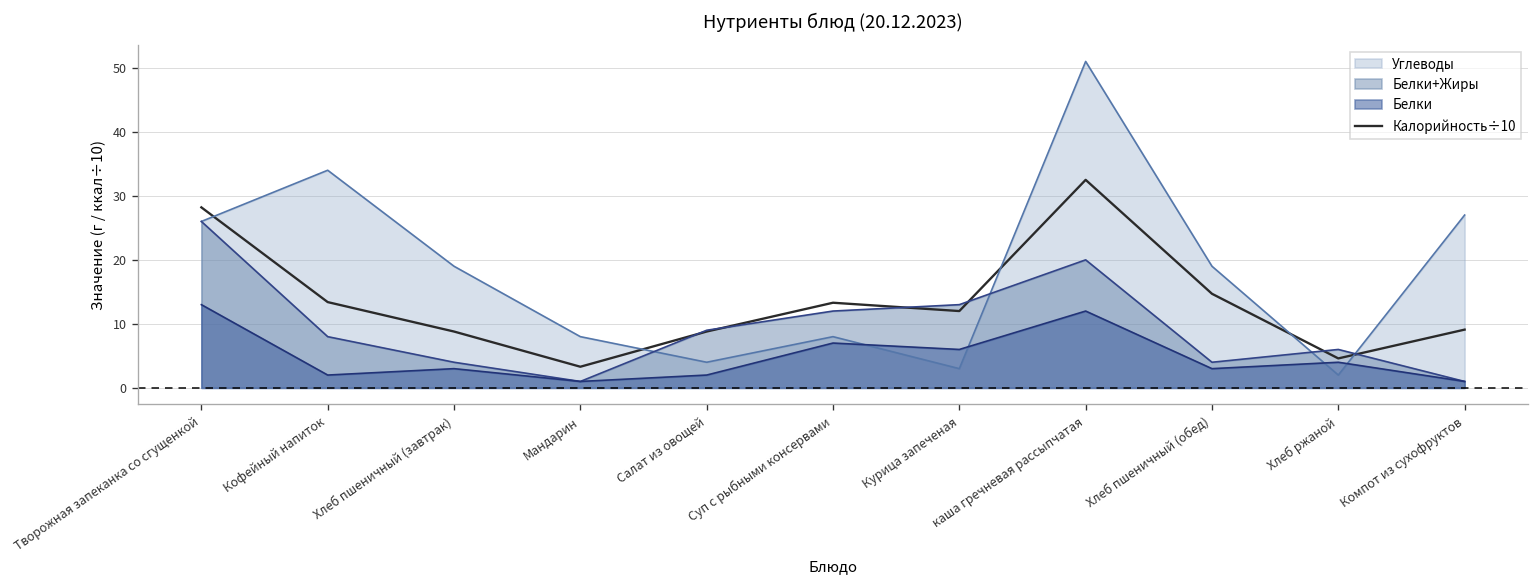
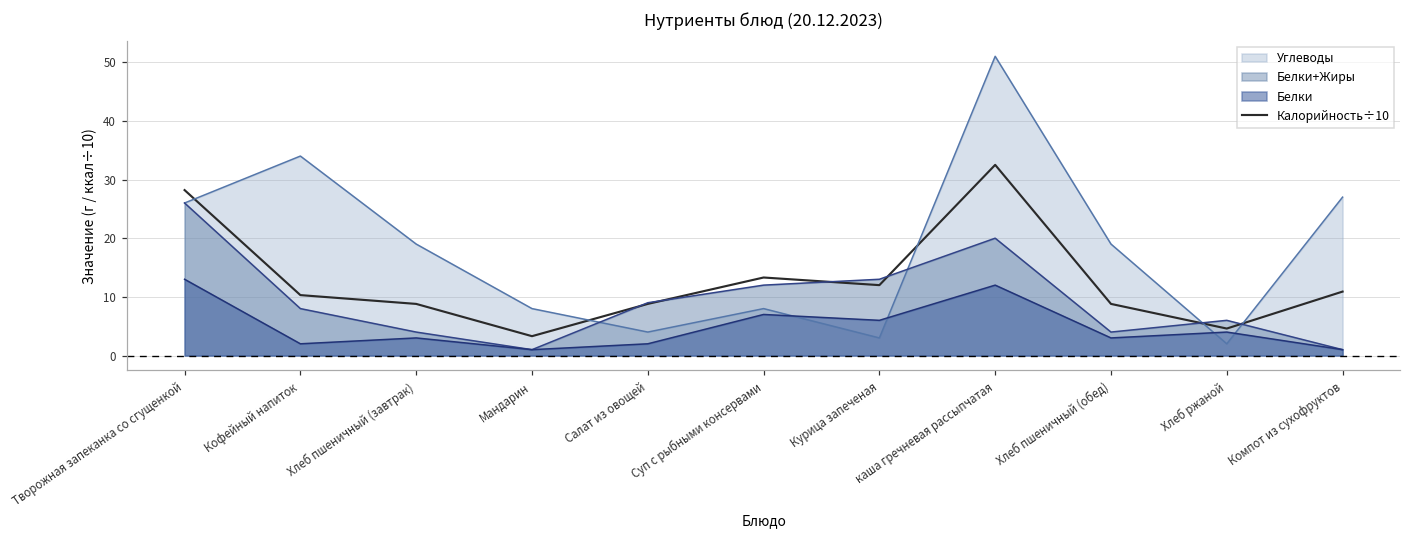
  {
    "Калорийность÷10": {
      "Творожная запеканка со сгущенкой": 28,
-     "Кофейный напиток": 13,
+     "Кофейный напиток": 10,
      "Хлеб пшеничный (завтрак)": 9,
      "Мандарин": 3,
      "Суп с рыбными консервами": 13,
      "Курица запеченая": 12,
      "каша гречневая рассыпчатая": 33,
-     "Хлеб пшеничный (обед)": 15,
+     "Хлеб пшеничный (обед)": 9,
      "Хлеб ржаной": 5,
-     "Компот из сухофруктов": 9
+     "Компот из сухофруктов": 11
    },
    "Углеводы": {
      "Кофейный напиток": 34,
      "Хлеб пшеничный (завтрак)": 19,
      "Мандарин": 8,
      "Салат из овощей": 4,
      "Суп с рыбными консервами": 8,
      "Курица запеченая": 3,
      "каша гречневая рассыпчатая": 51,
      "Хлеб пшеничный (обед)": 19,
      "Хлеб ржаной": 2,
      "Компот из сухофруктов": 27
    }
  }
